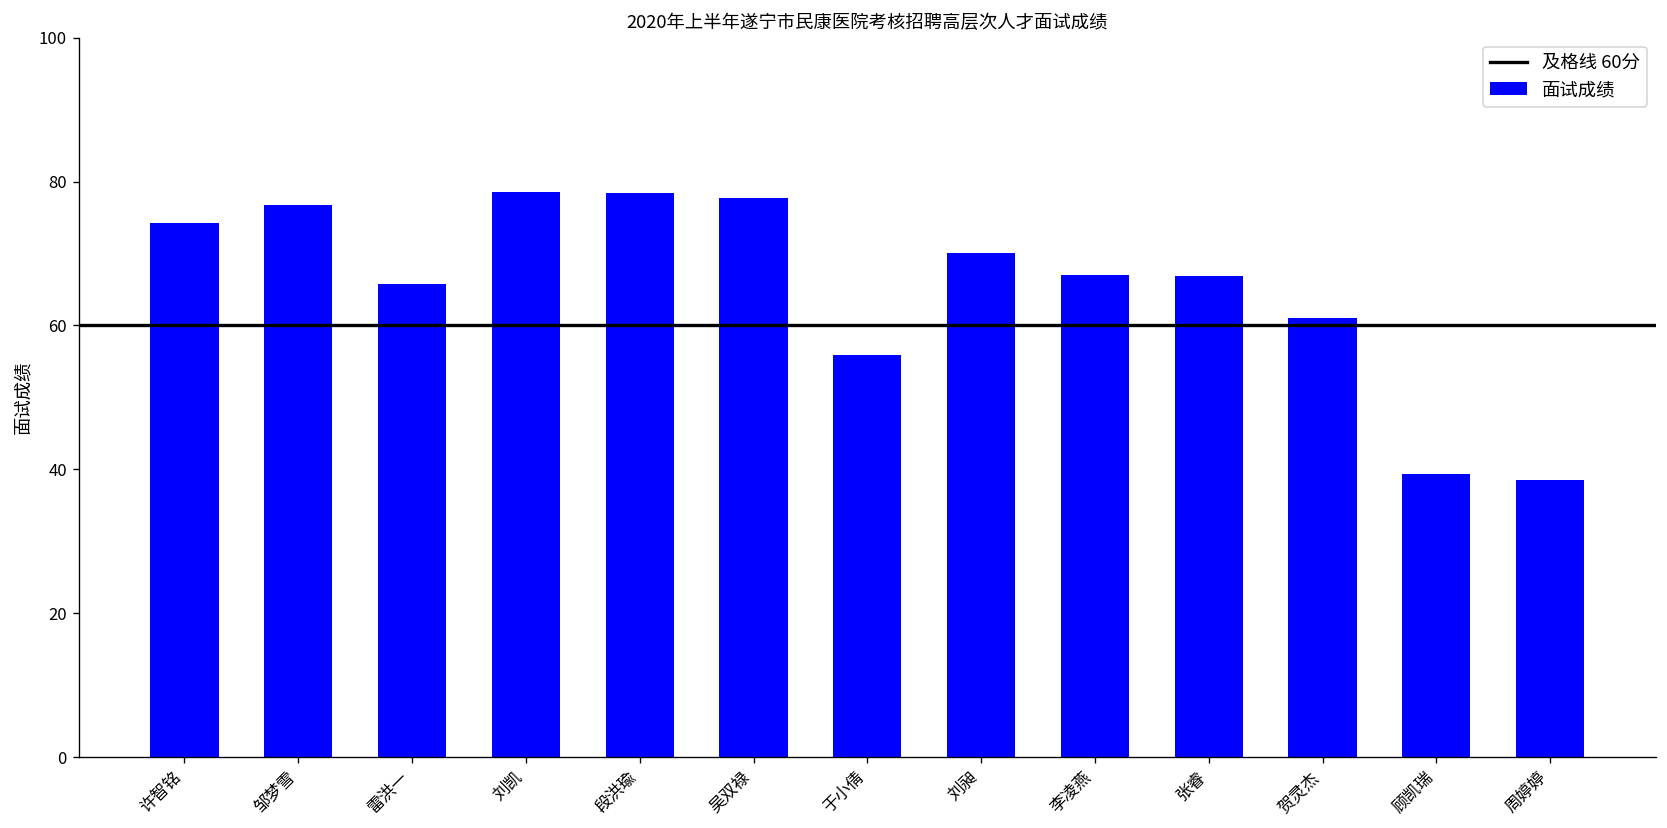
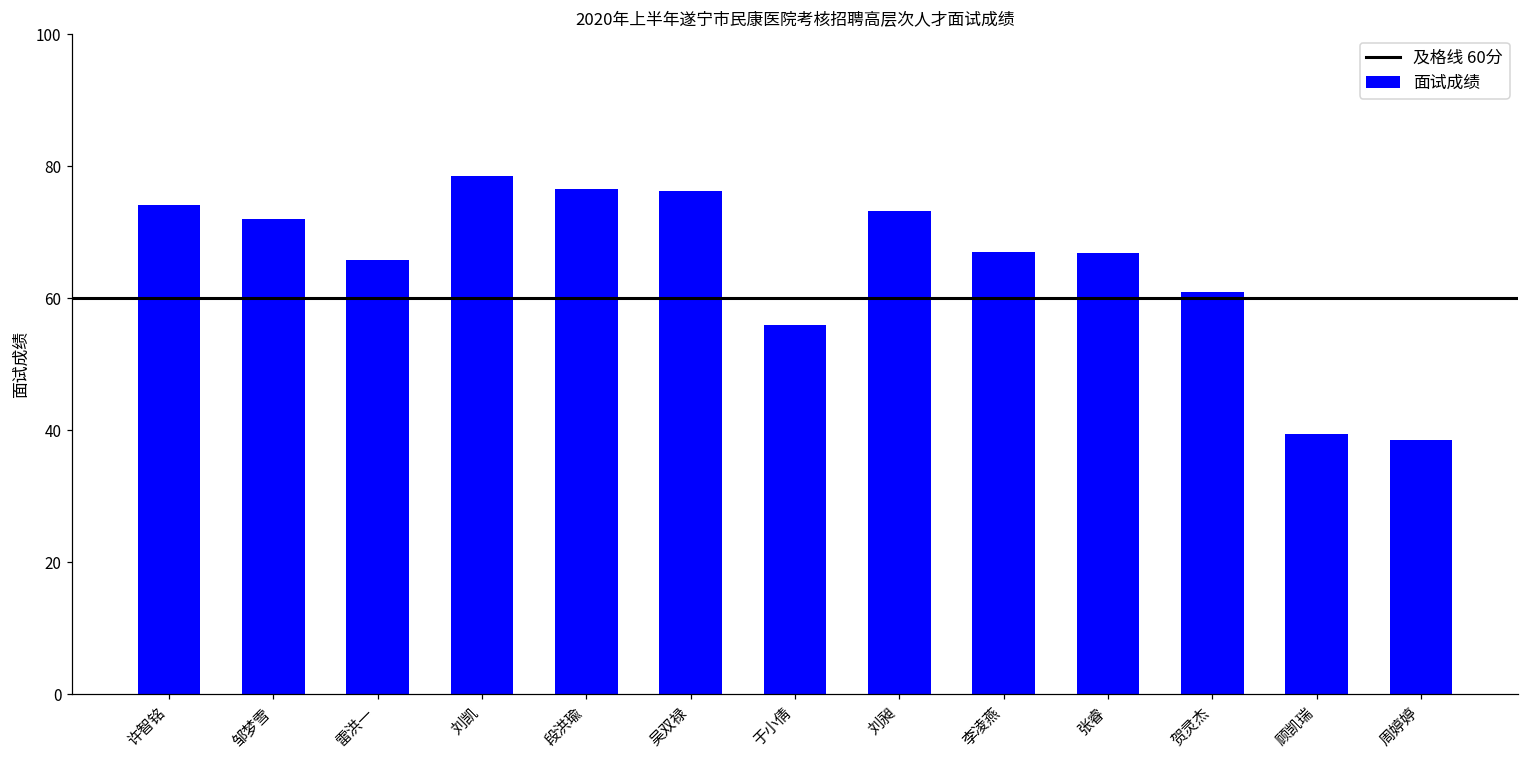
  {
    "许智铭": 74,
-   "邹梦雪": 77,
+   "邹梦雪": 72,
    "雷洪一": 66,
    "刘凯": 79,
-   "段洪瑜": 78,
-   "吴双禄": 78,
+   "段洪瑜": 77,
+   "吴双禄": 76,
    "于小倩": 56,
-   "刘昶": 70,
+   "刘昶": 73,
    "李凌燕": 67,
    "张睿": 67,
    "贺灵杰": 61,
    "顾凯瑞": 39,
    "周婷婷": 39
  }
